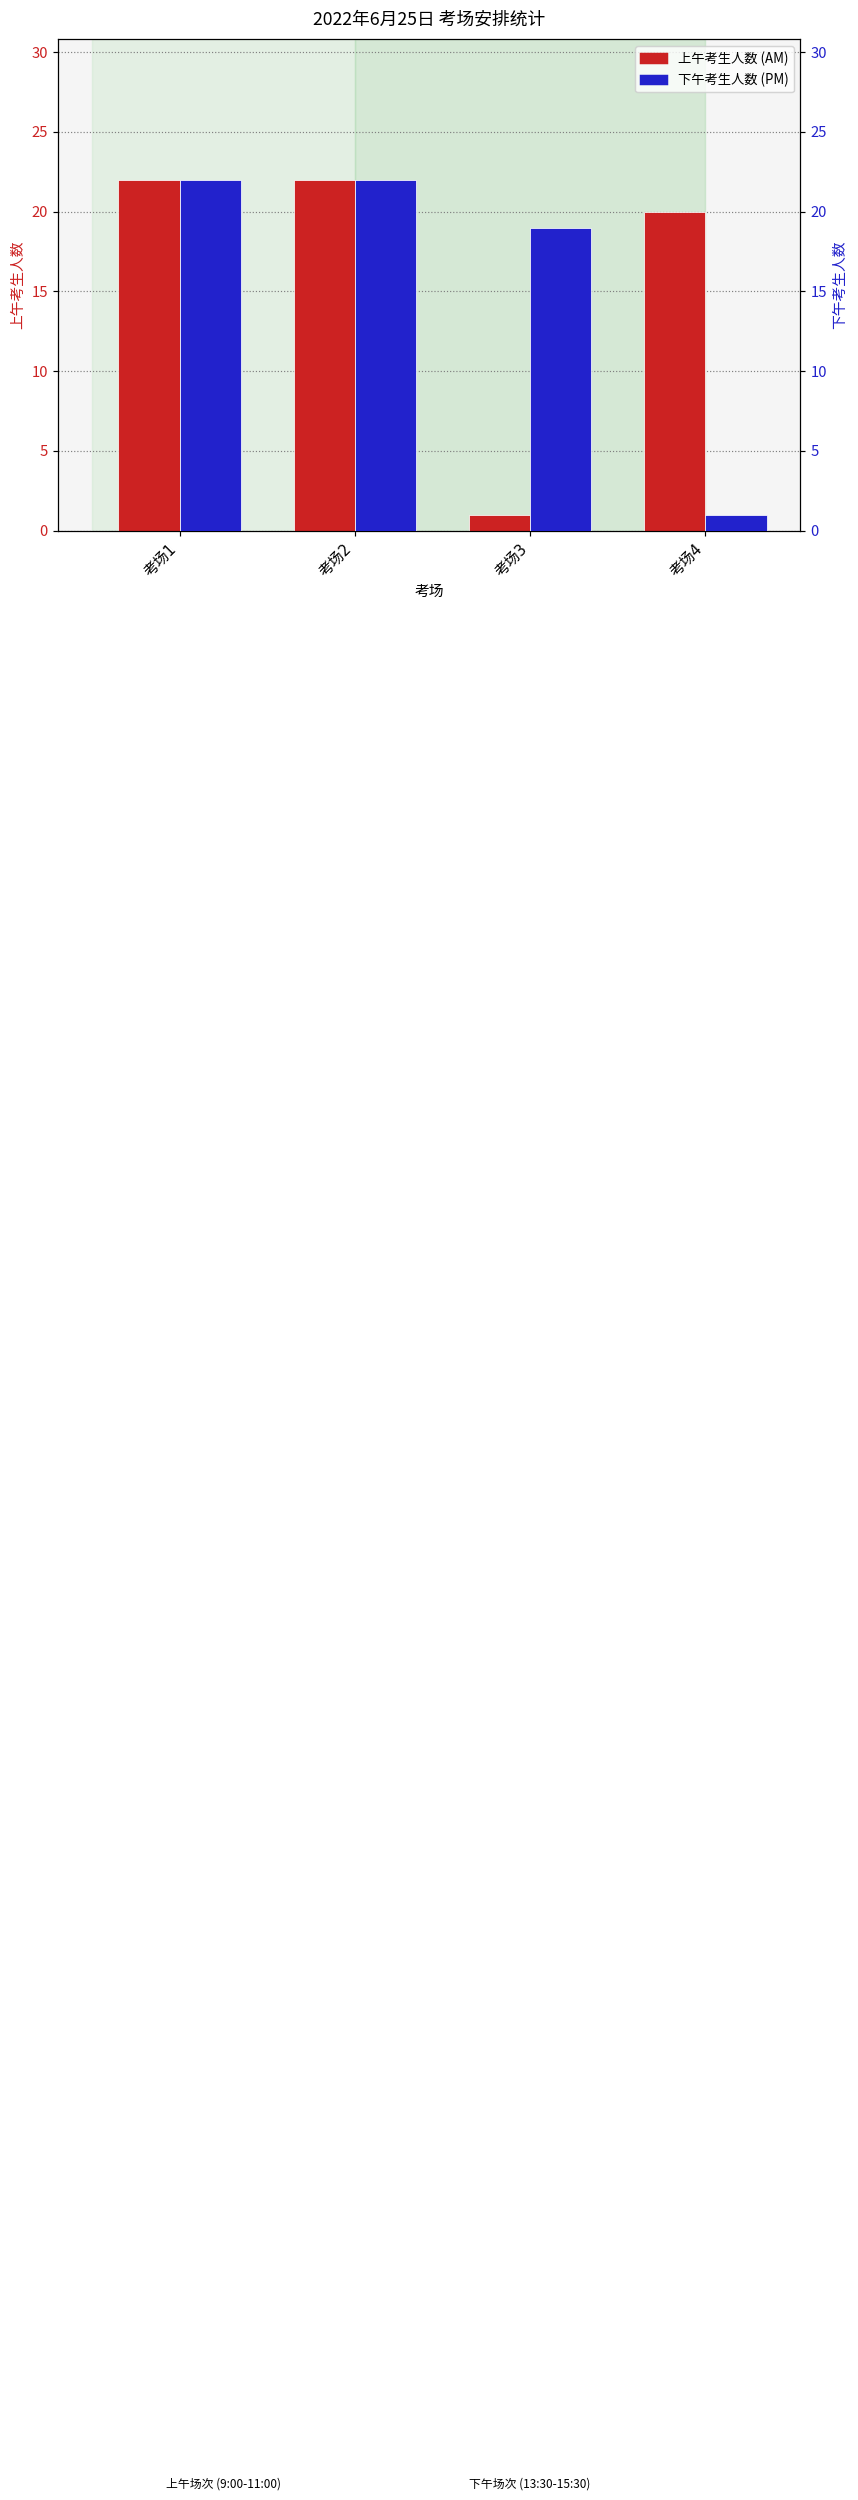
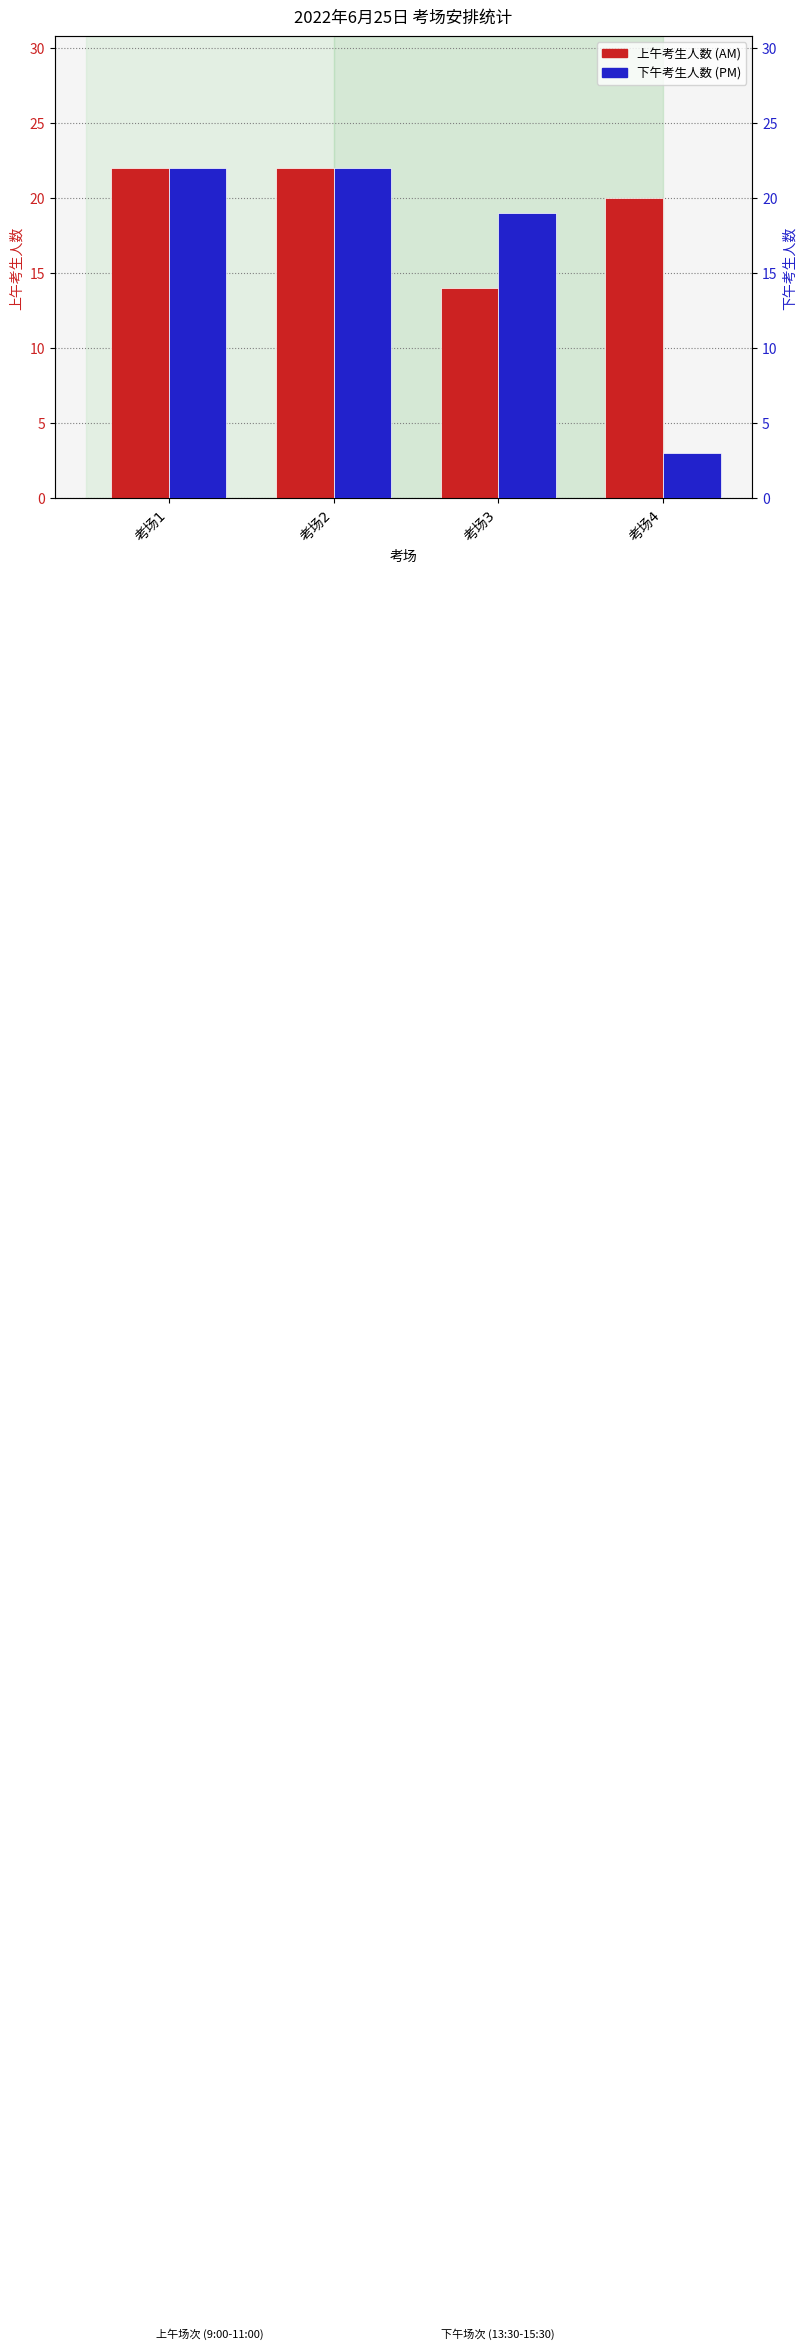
  {
    "上午考生人数 (AM)": {
      "考场1": 22,
      "考场2": 22,
-     "考场3": 1,
+     "考场3": 14,
      "考场4": 20
    },
    "下午考生人数 (PM)": {
      "考场1": 22,
      "考场2": 22,
      "考场3": 19,
-     "考场4": 1
+     "考场4": 3
    }
  }
